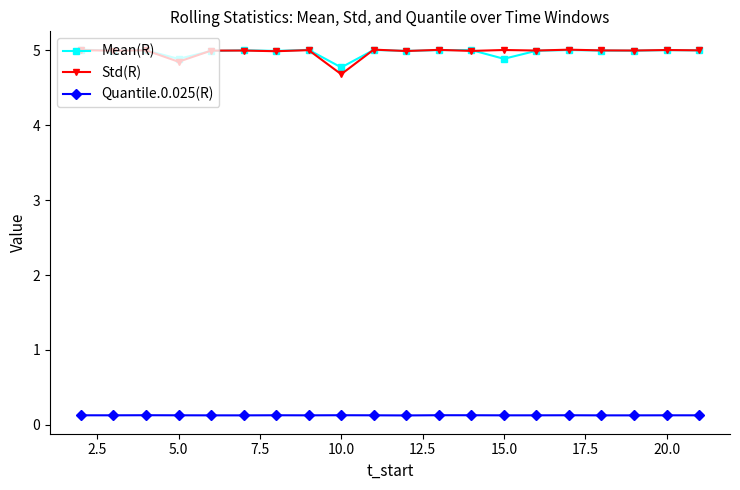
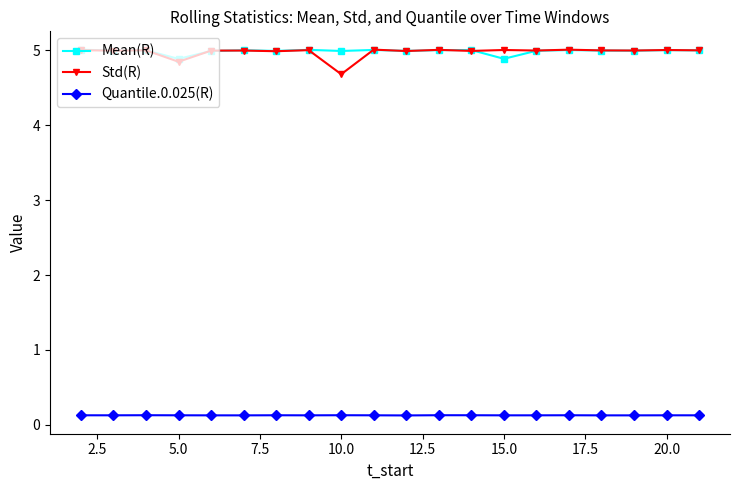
  {
    "Mean(R)": {
-     "10.0": 4.8,
+     "10.0": 5.0,
      "15.0": 4.9
    },
    "Std(R)": {
      "10.0": 4.7,
      "15.0": 5.0
    },
    "Quantile.0.025(R)": {
      "5.0": 0.1,
      "10.0": 0.1,
      "15.0": 0.1,
      "20.0": 0.1
    }
  }
